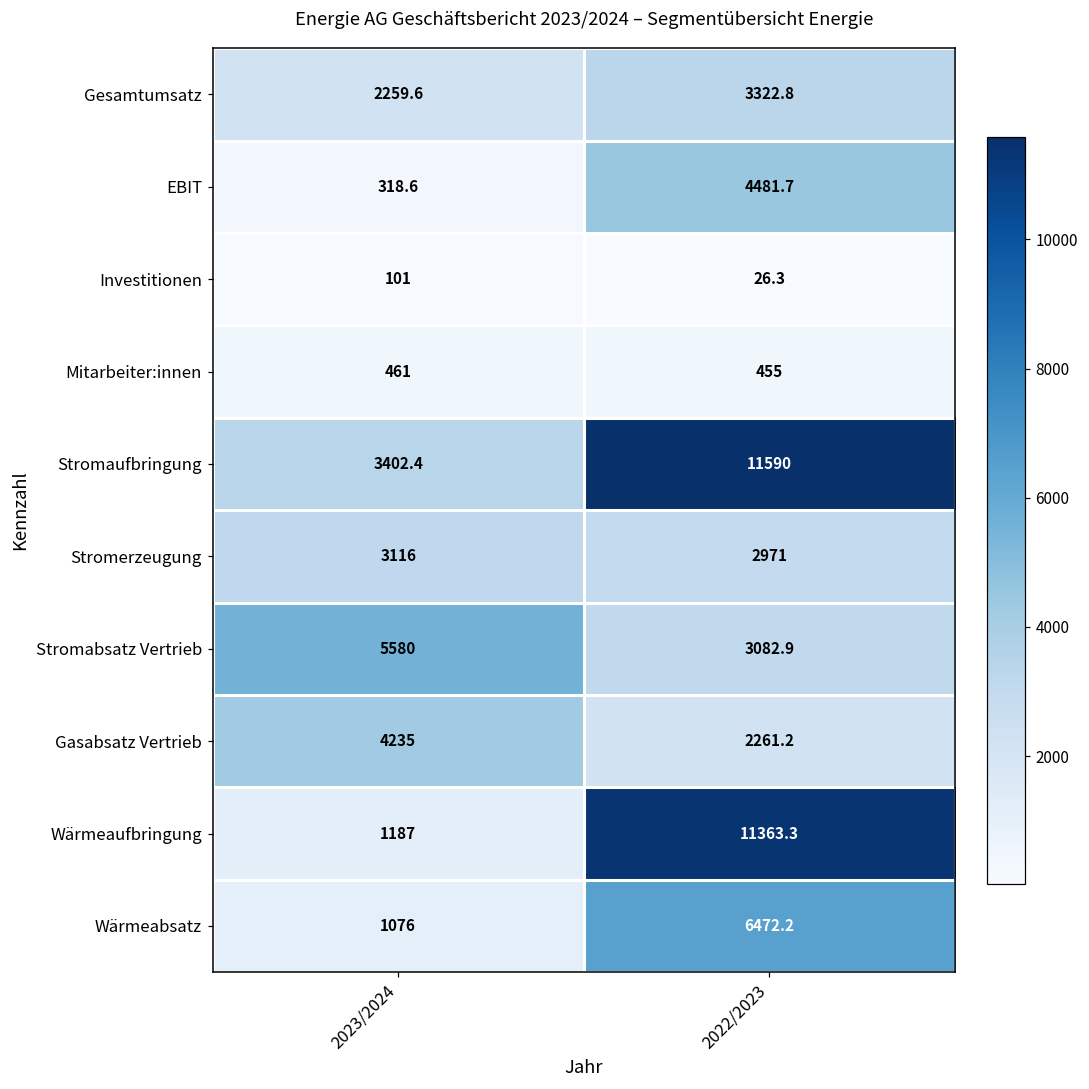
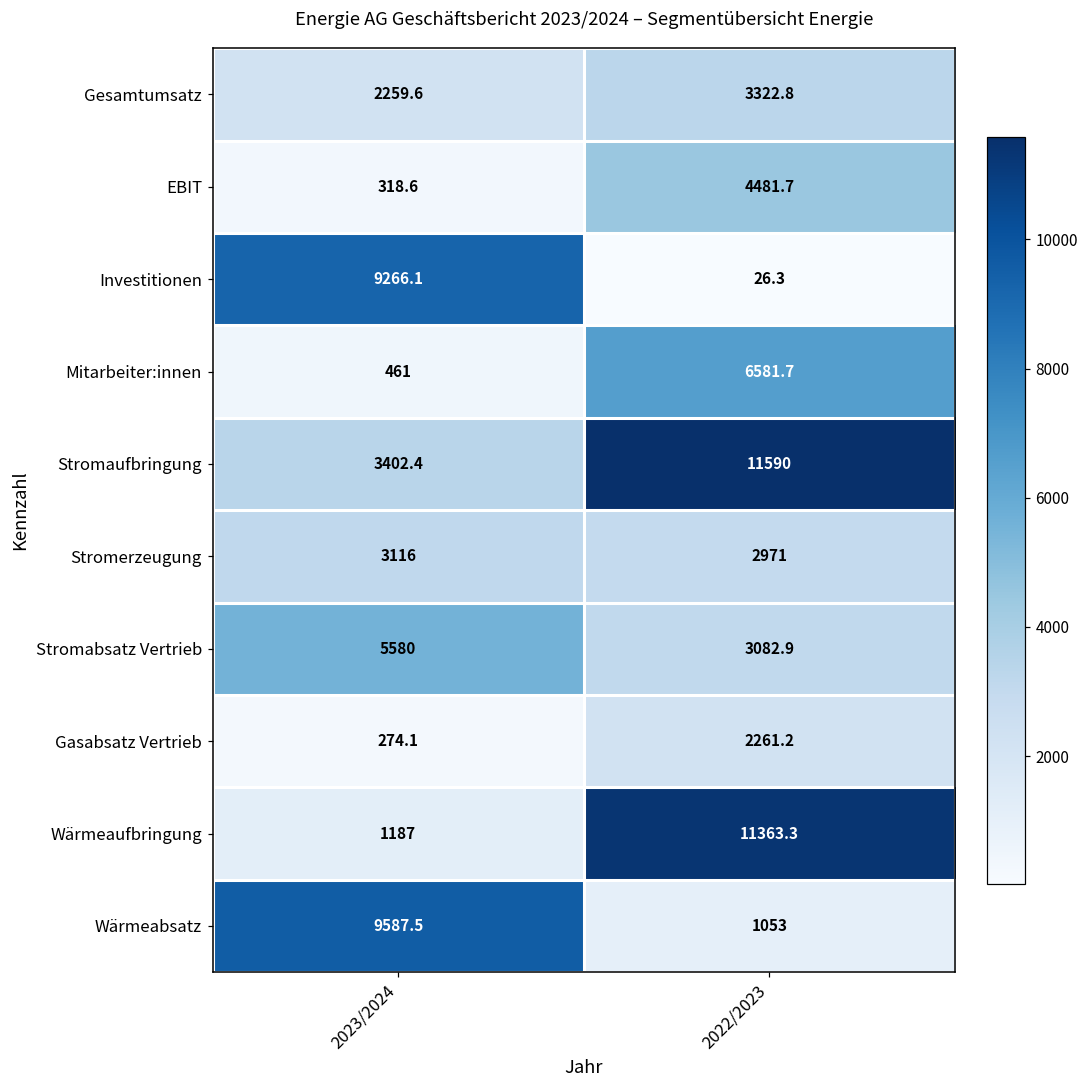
  {
    "Gesamtumsatz": {
      "2023/2024": 2259.6,
      "2022/2023": 3322.8
    },
    "EBIT": {
      "2023/2024": 318.6,
      "2022/2023": 4481.7
    },
    "Investitionen": {
-     "2023/2024": 101,
+     "2023/2024": 9266.1,
      "2022/2023": 26.3
    },
    "Mitarbeiter:innen": {
      "2023/2024": 461,
-     "2022/2023": 455
+     "2022/2023": 6581.7
    },
    "Stromaufbringung": {
      "2023/2024": 3402.4,
      "2022/2023": 11590
    },
    "Stromerzeugung": {
      "2023/2024": 3116,
      "2022/2023": 2971
    },
    "Stromabsatz Vertrieb": {
      "2023/2024": 5580,
      "2022/2023": 3082.9
    },
    "Gasabsatz Vertrieb": {
-     "2023/2024": 4235,
+     "2023/2024": 274.1,
      "2022/2023": 2261.2
    },
    "Wärmeaufbringung": {
      "2023/2024": 1187,
      "2022/2023": 11363.3
    },
    "Wärmeabsatz": {
-     "2023/2024": 1076,
-     "2022/2023": 6472.2
+     "2023/2024": 9587.5,
+     "2022/2023": 1053
    }
  }
